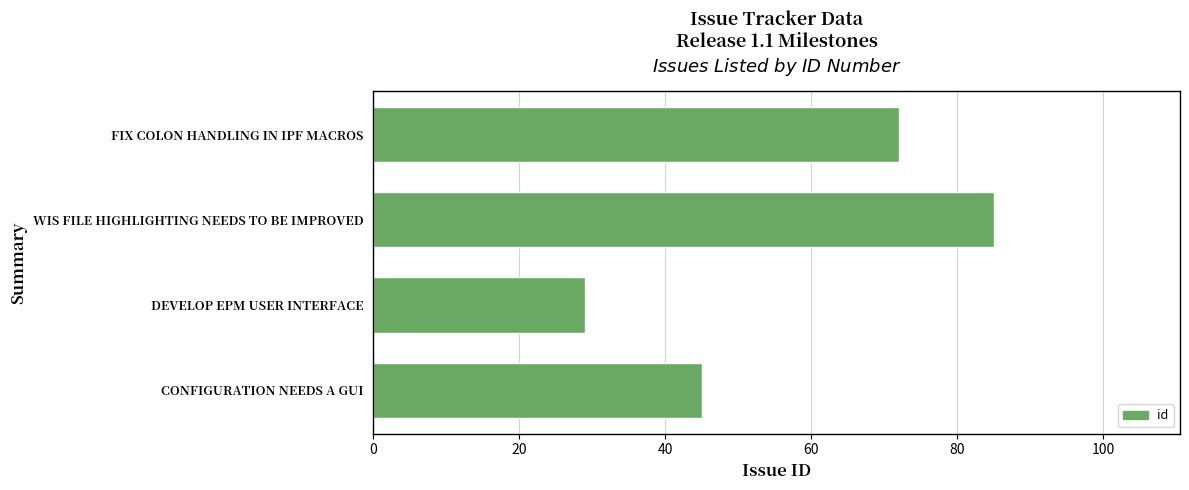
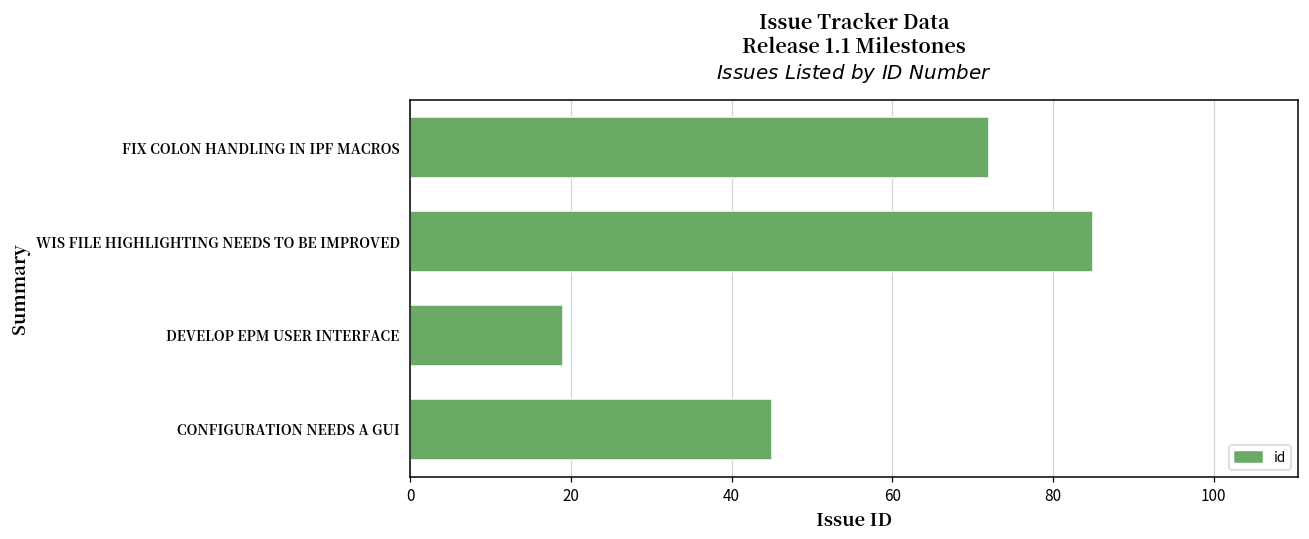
  {
    "FIX COLON HANDLING IN IPF MACROS": 72,
    "WIS FILE HIGHLIGHTING NEEDS TO BE IMPROVED": 85,
-   "DEVELOP EPM USER INTERFACE": 29,
+   "DEVELOP EPM USER INTERFACE": 19,
    "CONFIGURATION NEEDS A GUI": 45
  }
